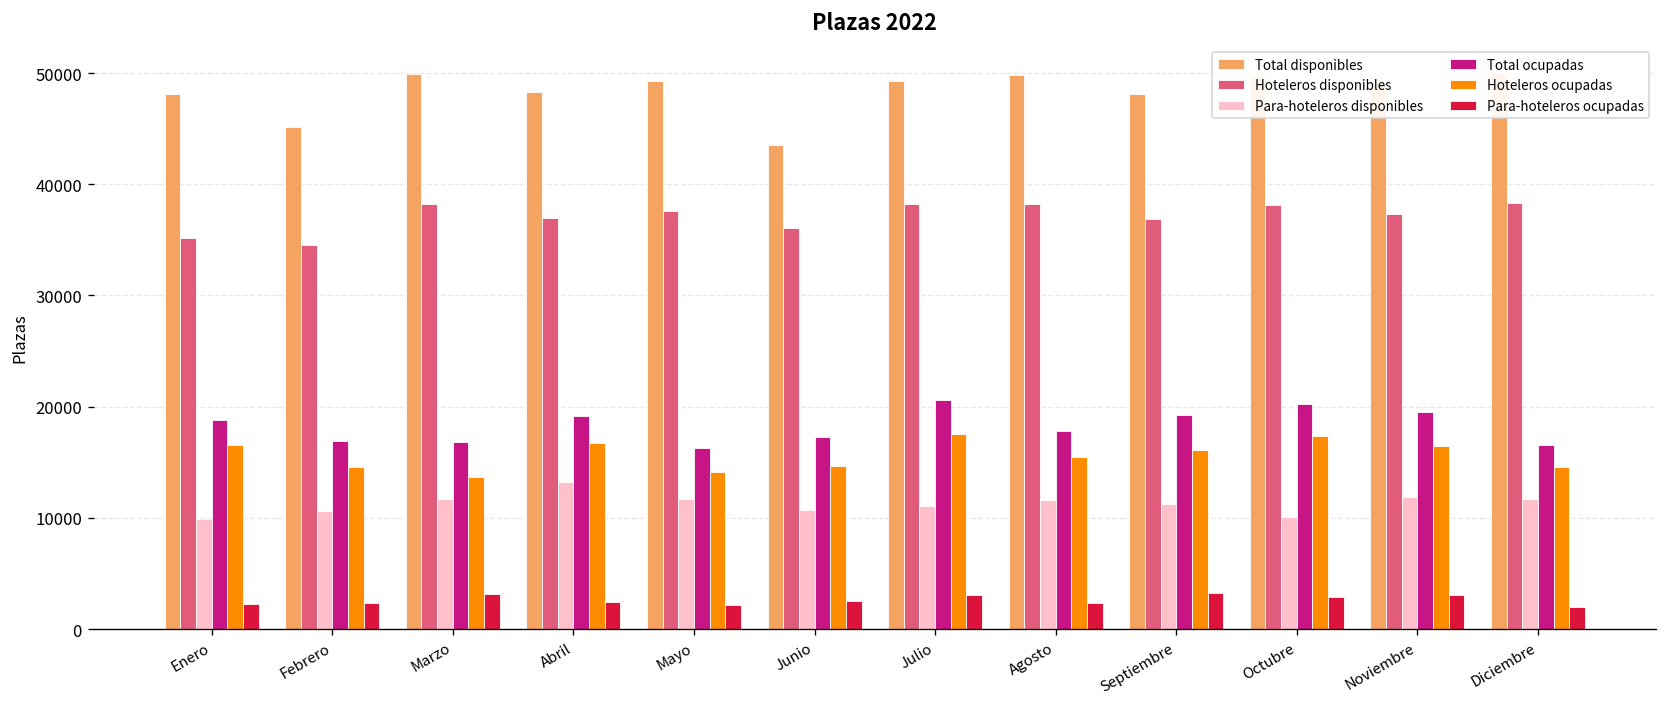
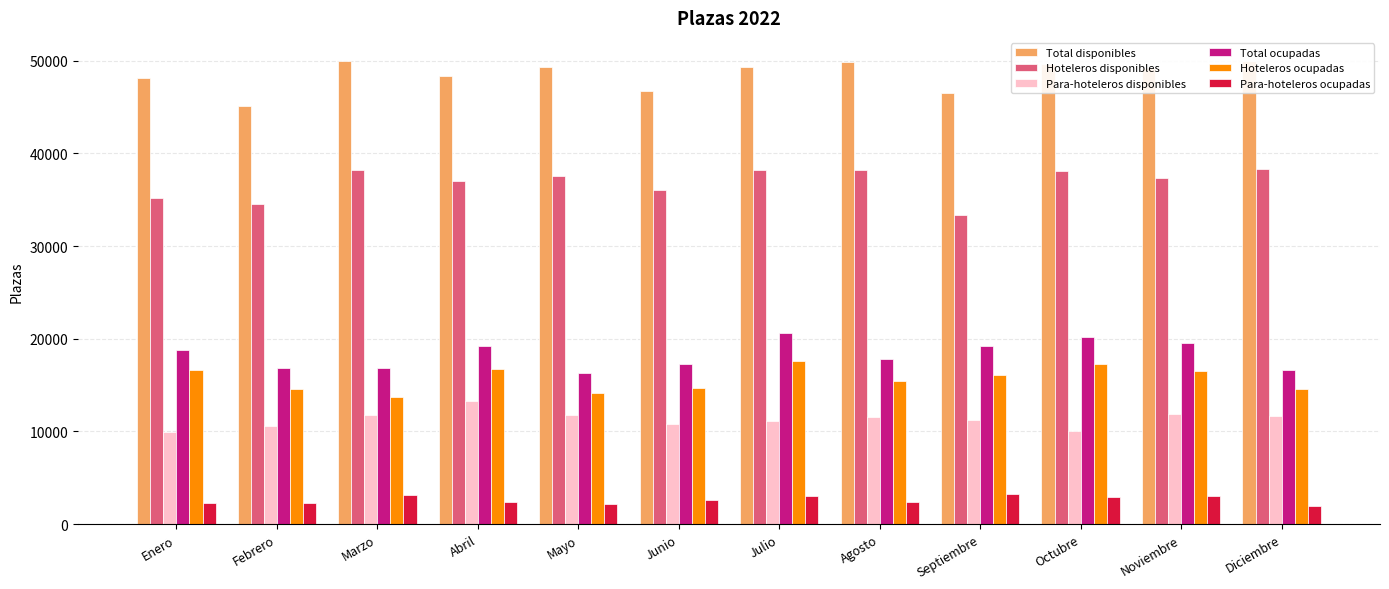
  {
    "Total disponibles": {
      "Enero": 48000,
      "Febrero": 45000,
      "Marzo": 50000,
      "Abril": 48000,
      "Mayo": 49000,
-     "Junio": 44000,
+     "Junio": 47000,
      "Julio": 49000,
      "Agosto": 50000,
-     "Septiembre": 48000
+     "Septiembre": 46000
    },
    "Hoteleros disponibles": {
      "Enero": 35000,
      "Febrero": 35000,
      "Marzo": 38000,
      "Abril": 37000,
      "Mayo": 38000,
      "Junio": 36000,
      "Julio": 38000,
      "Agosto": 38000,
-     "Septiembre": 37000,
+     "Septiembre": 33000,
      "Octubre": 38000,
      "Noviembre": 37000,
      "Diciembre": 38000
    },
    "Para-hoteleros disponibles": {
      "Enero": 10000,
      "Febrero": 11000,
      "Marzo": 12000,
      "Abril": 13000,
      "Mayo": 12000,
      "Junio": 11000,
      "Julio": 11000,
      "Agosto": 12000,
      "Septiembre": 11000,
      "Octubre": 10000,
      "Noviembre": 12000,
      "Diciembre": 12000
    },
    "Total ocupadas": {
      "Enero": 19000,
      "Febrero": 17000,
      "Marzo": 17000,
      "Abril": 19000,
      "Mayo": 16000,
      "Junio": 17000,
      "Julio": 21000,
      "Agosto": 18000,
      "Septiembre": 19000,
      "Octubre": 20000,
      "Noviembre": 20000,
      "Diciembre": 17000
    },
    "Hoteleros ocupadas": {
      "Enero": 17000,
      "Febrero": 15000,
      "Marzo": 14000,
      "Abril": 17000,
      "Mayo": 14000,
      "Junio": 15000,
      "Julio": 18000,
      "Agosto": 15000,
      "Septiembre": 16000,
      "Octubre": 17000,
      "Noviembre": 16000,
      "Diciembre": 15000
    },
    "Para-hoteleros ocupadas": {
      "Enero": 2000,
      "Febrero": 2000,
      "Marzo": 3000,
      "Abril": 2000,
      "Mayo": 2000,
      "Junio": 3000,
      "Julio": 3000,
      "Agosto": 2000,
      "Septiembre": 3000,
      "Octubre": 3000,
      "Noviembre": 3000,
      "Diciembre": 2000
    }
  }
